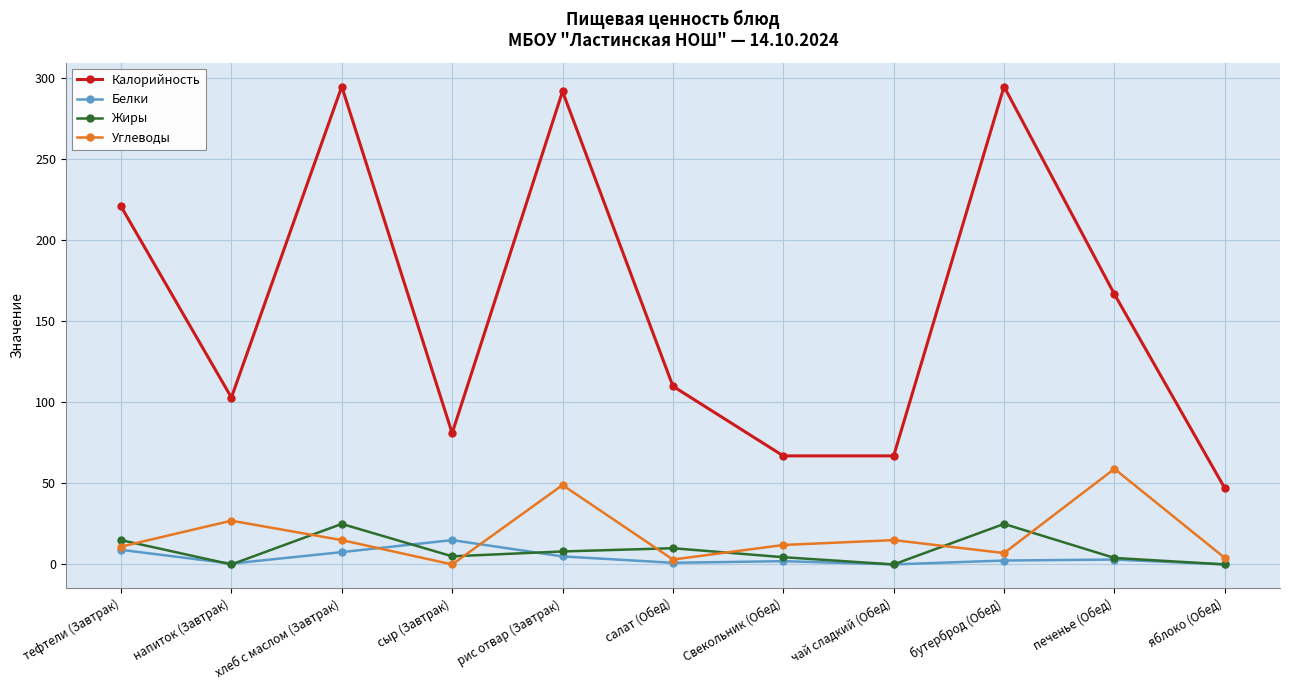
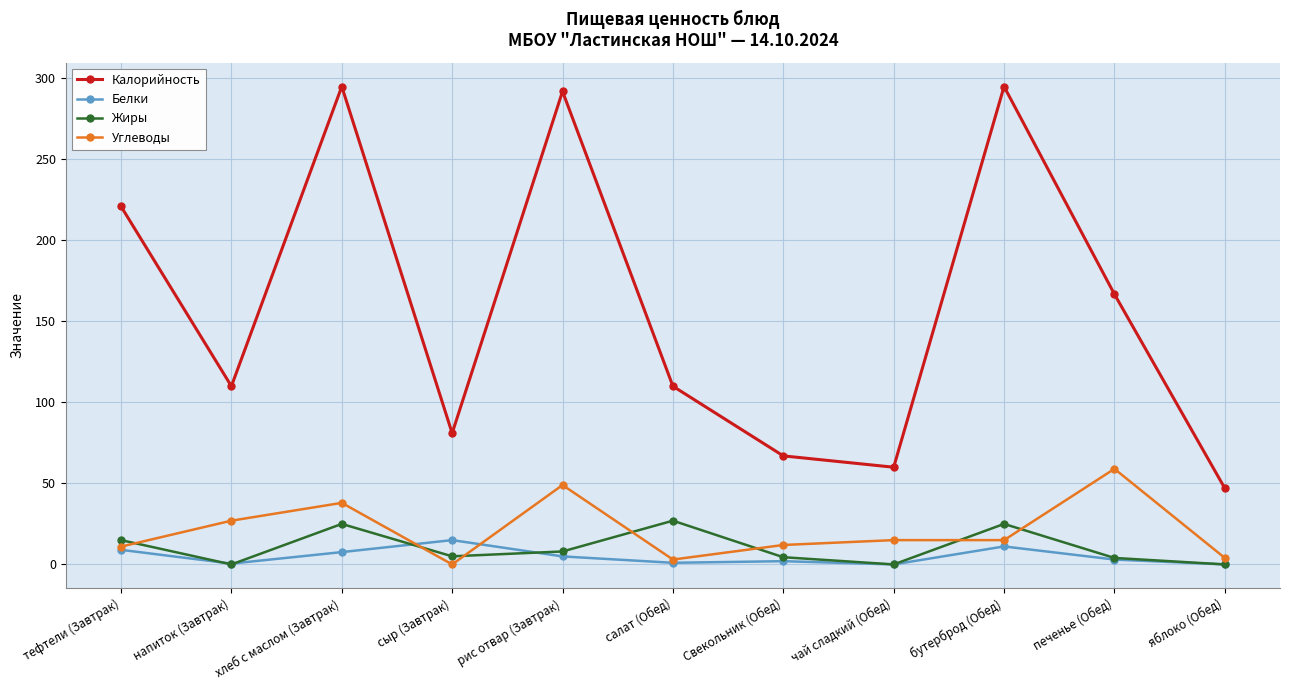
  {
    "Калорийность": {
      "тефтели (Завтрак)": 221,
-     "напиток (Завтрак)": 103,
+     "напиток (Завтрак)": 110,
      "хлеб с маслом (Завтрак)": 295,
      "сыр (Завтрак)": 81,
      "рис отвар (Завтрак)": 292,
      "салат (Обед)": 110,
      "Свекольник (Обед)": 67,
-     "чай сладкий (Обед)": 67,
+     "чай сладкий (Обед)": 60,
      "бутерброд (Обед)": 295,
      "печенье (Обед)": 167,
      "яблоко (Обед)": 47
    },
    "Белки": {
      "тефтели (Завтрак)": 9,
      "хлеб с маслом (Завтрак)": 8,
      "сыр (Завтрак)": 15,
      "рис отвар (Завтрак)": 5,
      "салат (Обед)": 1,
      "Свекольник (Обед)": 2,
-     "бутерброд (Обед)": 2
+     "бутерброд (Обед)": 11
    },
    "Жиры": {
      "тефтели (Завтрак)": 15,
      "хлеб с маслом (Завтрак)": 25,
      "сыр (Завтрак)": 5,
      "рис отвар (Завтрак)": 8,
-     "салат (Обед)": 10,
+     "салат (Обед)": 27,
      "Свекольник (Обед)": 4,
      "бутерброд (Обед)": 25
    },
    "Углеводы": {
      "тефтели (Завтрак)": 11,
      "напиток (Завтрак)": 27,
-     "хлеб с маслом (Завтрак)": 15,
+     "хлеб с маслом (Завтрак)": 38,
      "сыр (Завтрак)": 0,
      "рис отвар (Завтрак)": 49,
      "салат (Обед)": 3,
      "Свекольник (Обед)": 12,
      "чай сладкий (Обед)": 15,
-     "бутерброд (Обед)": 7,
+     "бутерброд (Обед)": 15,
      "печенье (Обед)": 59,
      "яблоко (Обед)": 4
    }
  }
